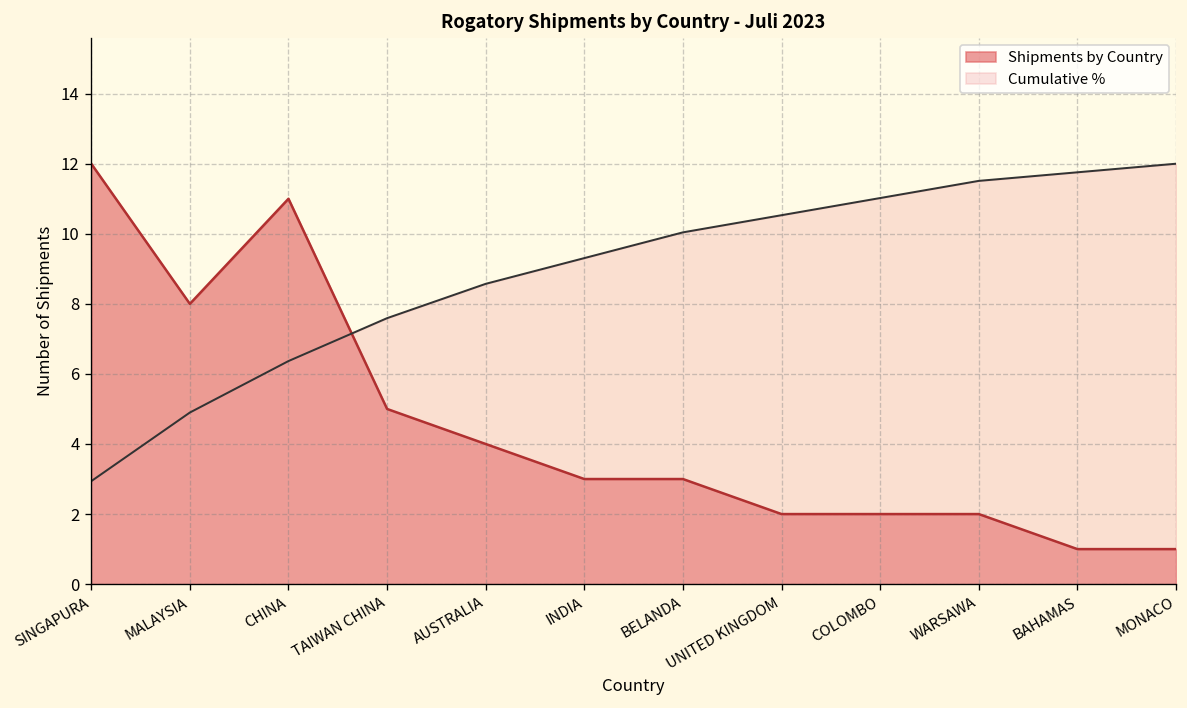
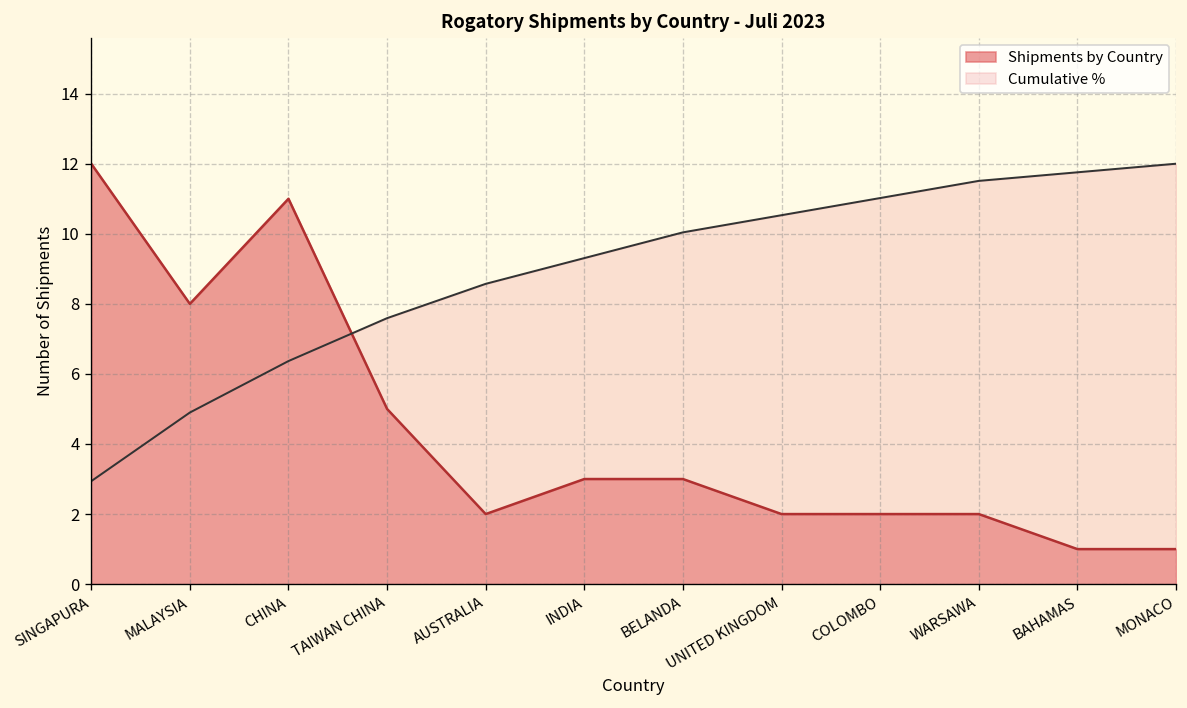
  {
    "Shipments by Country": {
      "SINGAPURA": 12,
      "MALAYSIA": 8,
      "CHINA": 11,
      "TAIWAN CHINA": 5,
-     "AUSTRALIA": 4,
+     "AUSTRALIA": 2,
      "INDIA": 3,
      "BELANDA": 3,
      "UNITED KINGDOM": 2,
      "COLOMBO": 2,
      "WARSAWA": 2,
      "BAHAMAS": 1,
      "MONACO": 1
    },
    "Cumulative %": {
      "SINGAPURA": 3,
      "MALAYSIA": 4.9,
      "CHINA": 6.4,
      "TAIWAN CHINA": 7.6,
      "AUSTRALIA": 8.6,
      "INDIA": 9.3,
      "BELANDA": 10,
      "UNITED KINGDOM": 10.5,
      "COLOMBO": 11,
      "WARSAWA": 11.5,
      "BAHAMAS": 11.8,
      "MONACO": 12
    }
  }
